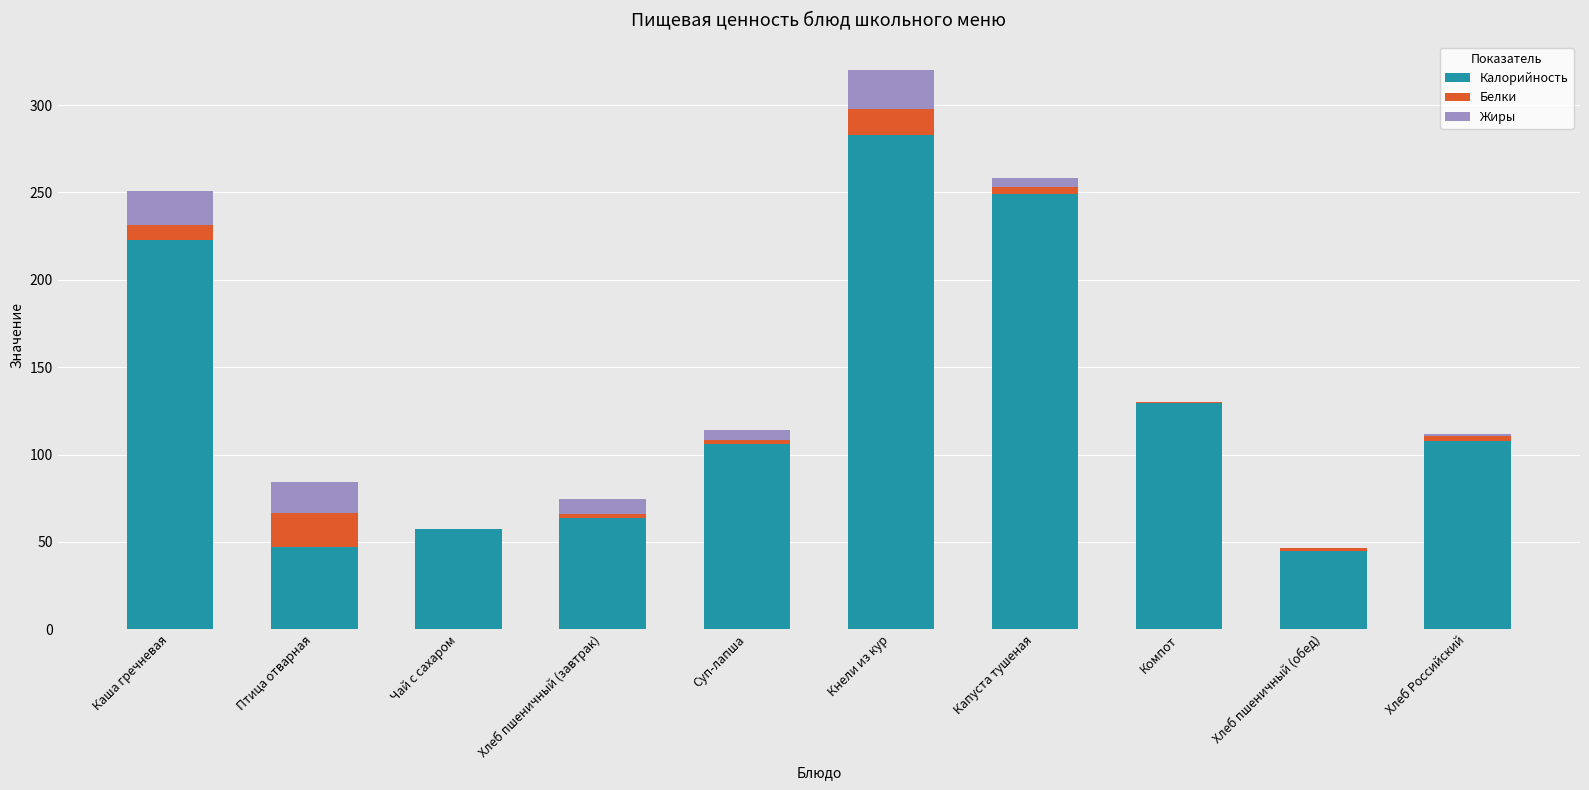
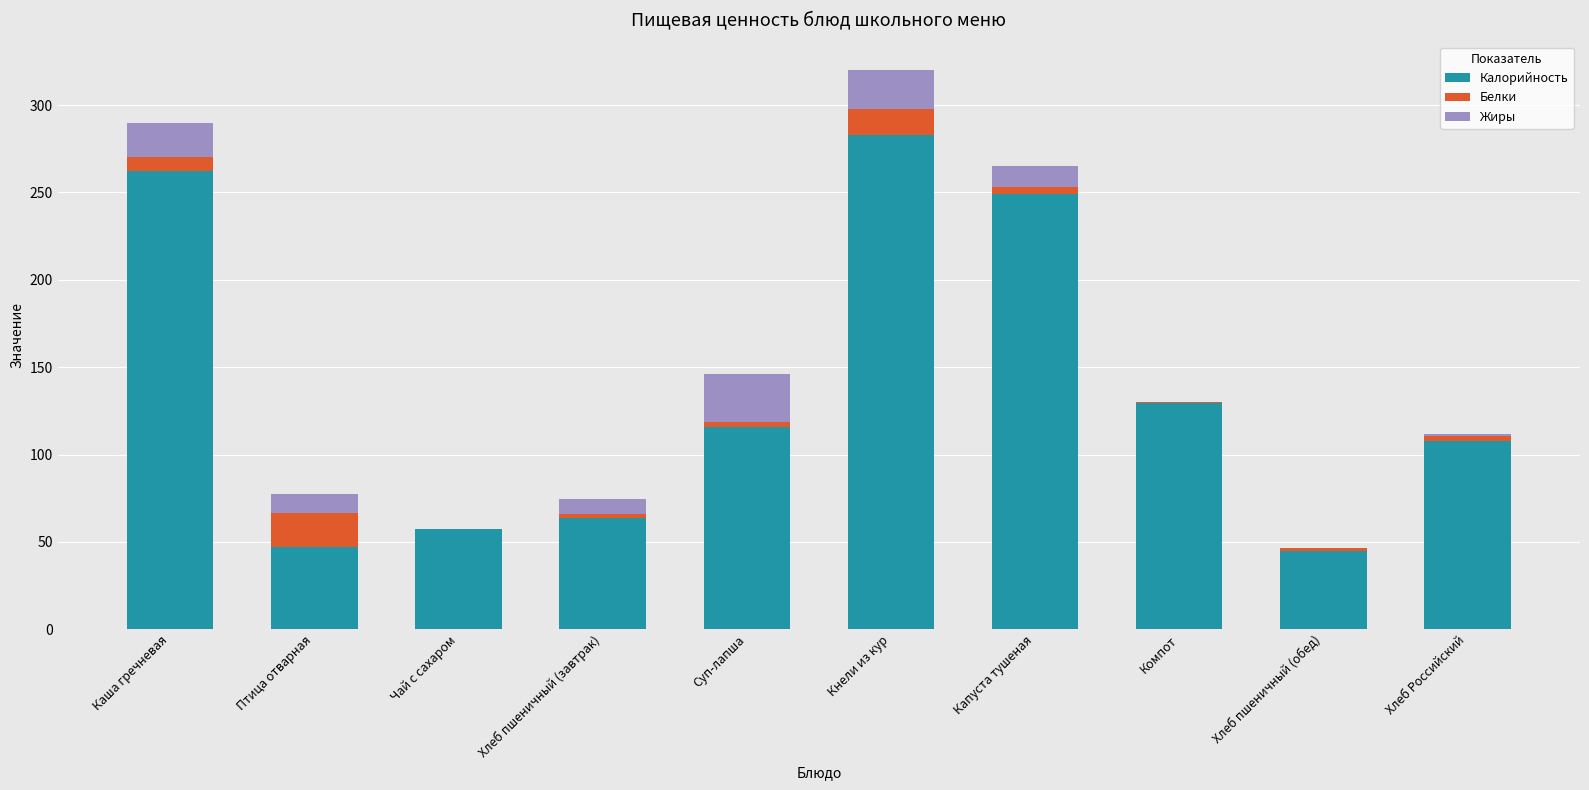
  {
    "Калорийность": {
-     "Каша гречневая": 223,
+     "Каша гречневая": 262,
      "Птица отварная": 47,
      "Чай с сахаром": 57,
      "Хлеб пшеничный (завтрак)": 64,
-     "Суп-лапша": 106,
+     "Суп-лапша": 116,
      "Кнели из кур": 283,
      "Капуста тушеная": 249,
      "Компот": 129,
      "Хлеб пшеничный (обед)": 45,
      "Хлеб Российский": 108
    },
    "Белки": {
      "Каша гречневая": 8,
      "Птица отварная": 20,
      "Хлеб пшеничный (завтрак)": 2,
      "Суп-лапша": 3,
      "Кнели из кур": 15,
      "Капуста тушеная": 4,
      "Хлеб пшеничный (обед)": 2,
      "Хлеб Российский": 3
    },
    "Жиры": {
      "Каша гречневая": 19,
-     "Птица отварная": 18,
+     "Птица отварная": 11,
      "Чай с сахаром": 0,
      "Хлеб пшеничный (завтрак)": 9,
-     "Суп-лапша": 6,
+     "Суп-лапша": 28,
      "Кнели из кур": 22,
-     "Капуста тушеная": 5,
+     "Капуста тушеная": 12,
      "Компот": 0
    }
  }
